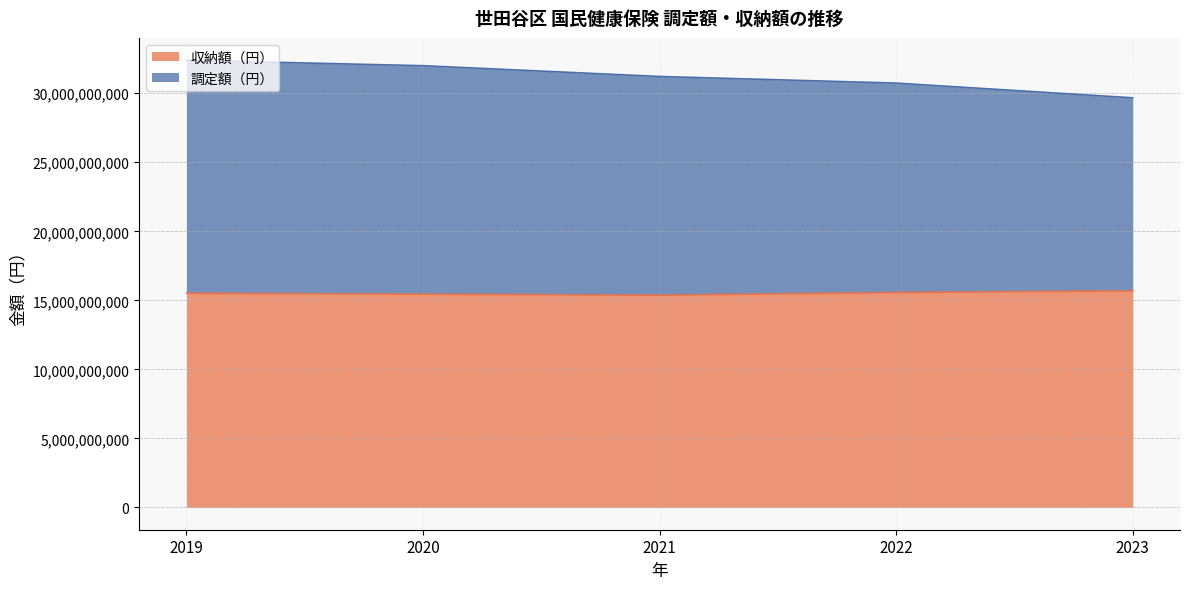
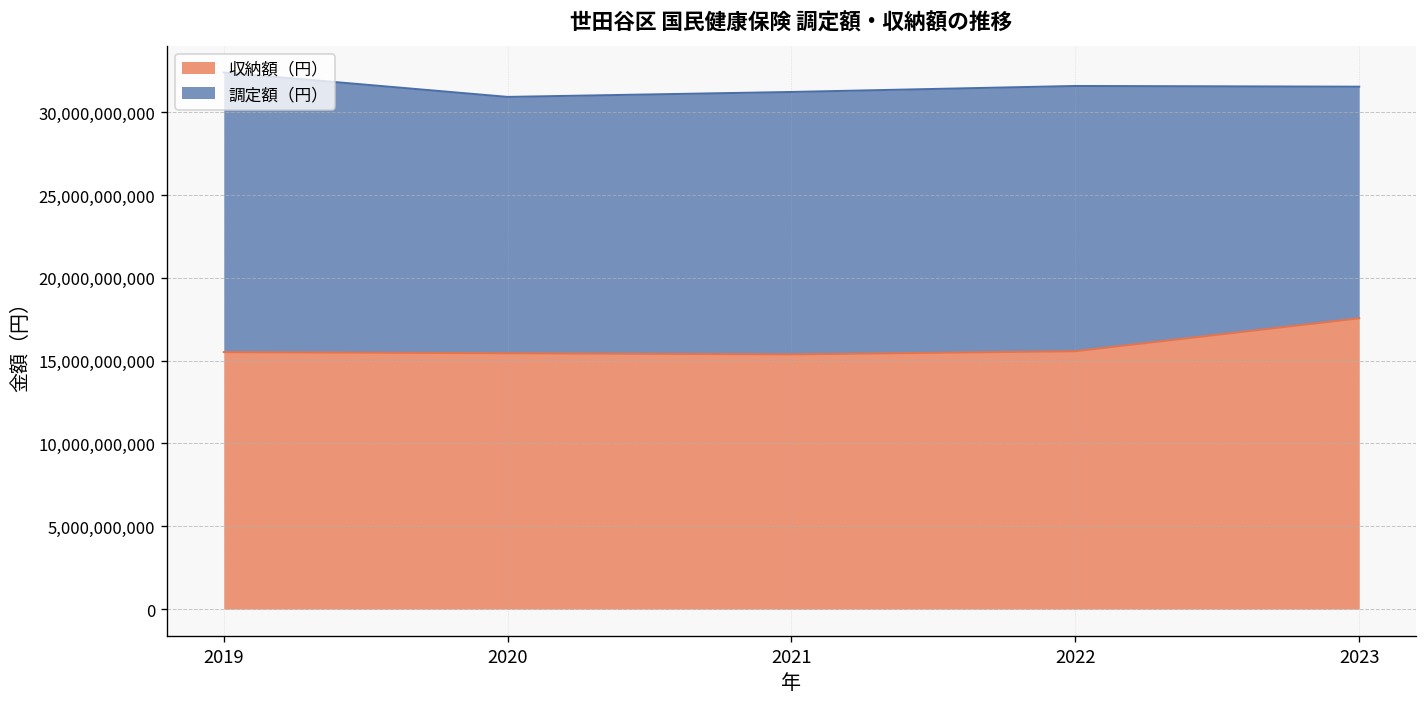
  {
    "収納額（円）": {
      "2019": "15,500,000,000",
      "2020": "15,400,000,000",
      "2021": "15,400,000,000",
      "2022": "15,600,000,000",
-     "2023": "15,700,000,000"
+     "2023": "17,600,000,000"
    },
    "調定額（円）": {
-     "2020": "16,600,000,000",
+     "2020": "15,500,000,000",
      "2021": "15,800,000,000",
-     "2022": "15,200,000,000",
+     "2022": "16,000,000,000",
      "2023": "14,000,000,000"
    }
  }
